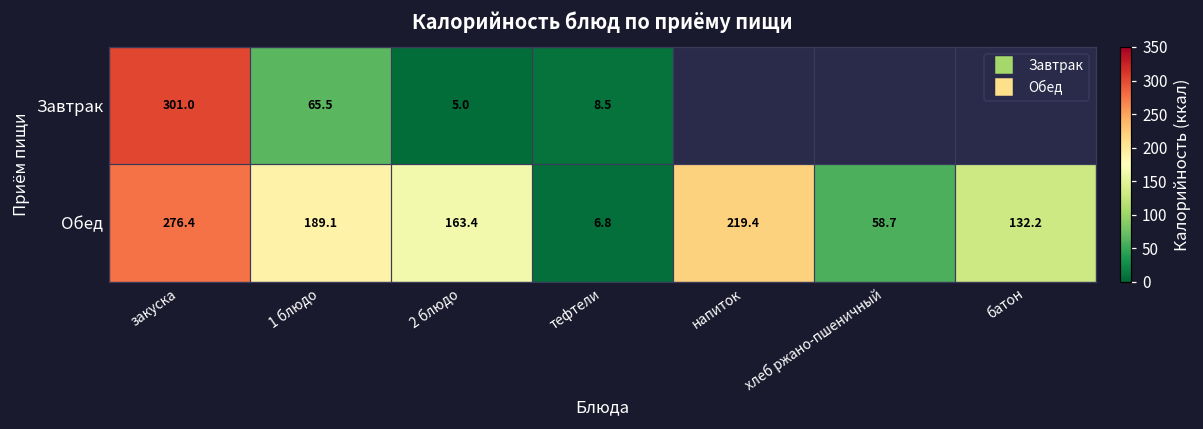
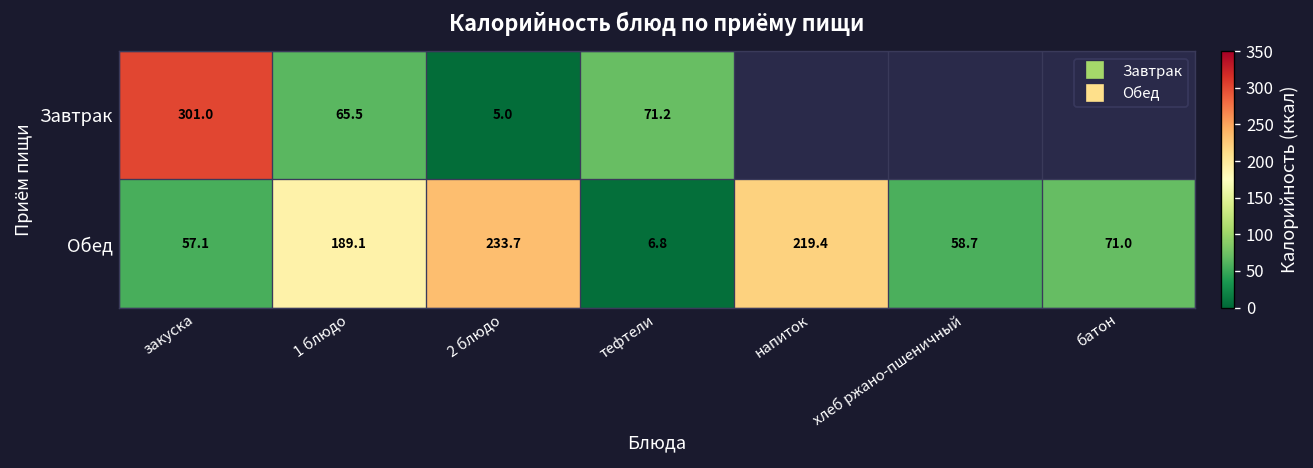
  {
    "Завтрак": {
      "закуска": 301.0,
      "1 блюдо": 65.5,
      "2 блюдо": 5.0,
-     "тефтели": 8.5
+     "тефтели": 71.2
    },
    "Обед": {
-     "закуска": 276.4,
+     "закуска": 57.1,
      "1 блюдо": 189.1,
-     "2 блюдо": 163.4,
+     "2 блюдо": 233.7,
      "тефтели": 6.8,
      "напиток": 219.4,
      "хлеб ржано-пшеничный": 58.7,
-     "батон": 132.2
+     "батон": 71.0
    }
  }
